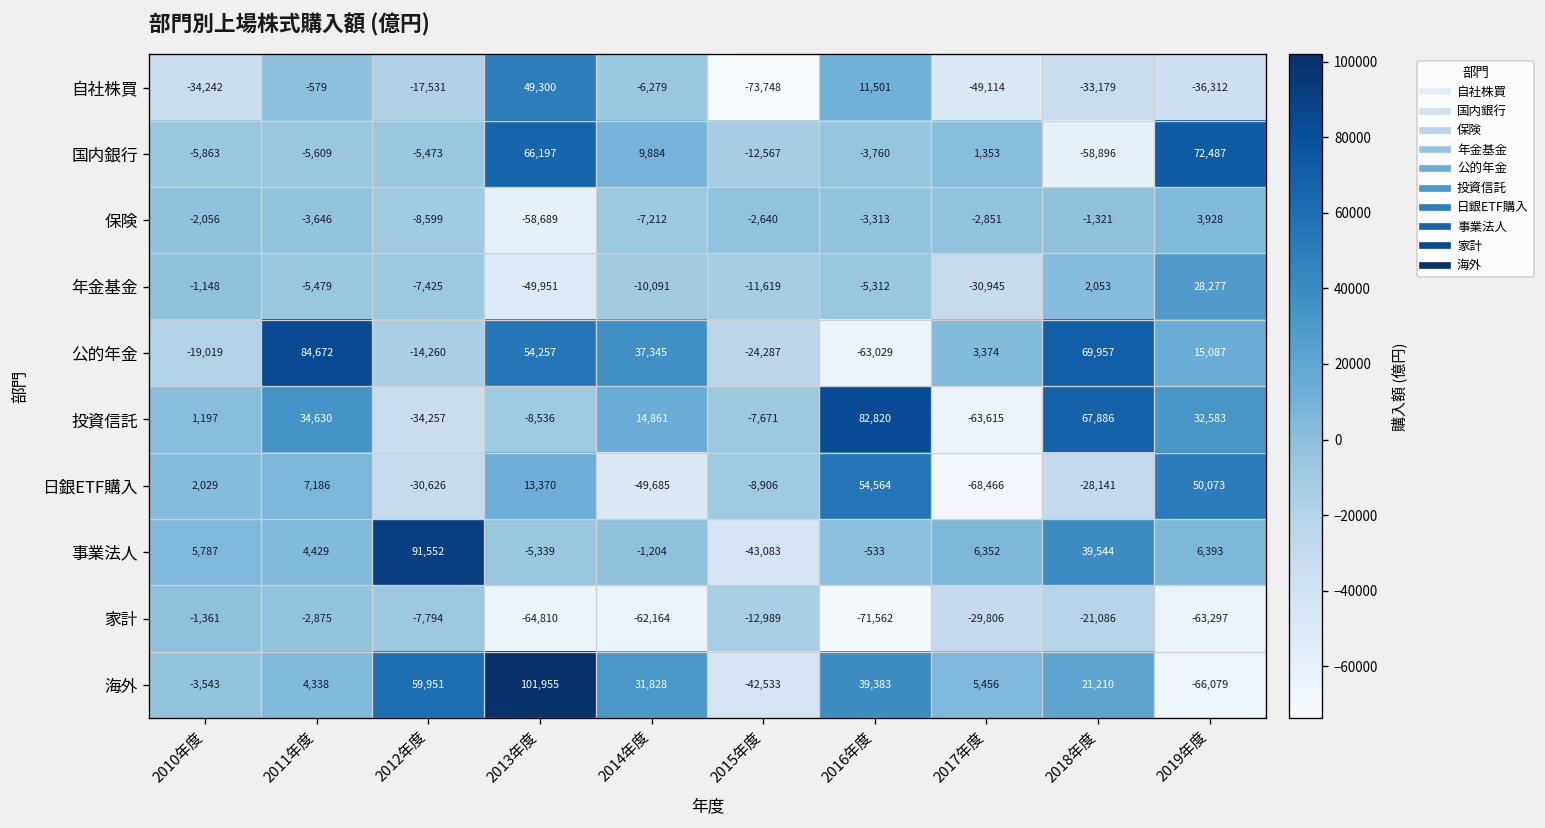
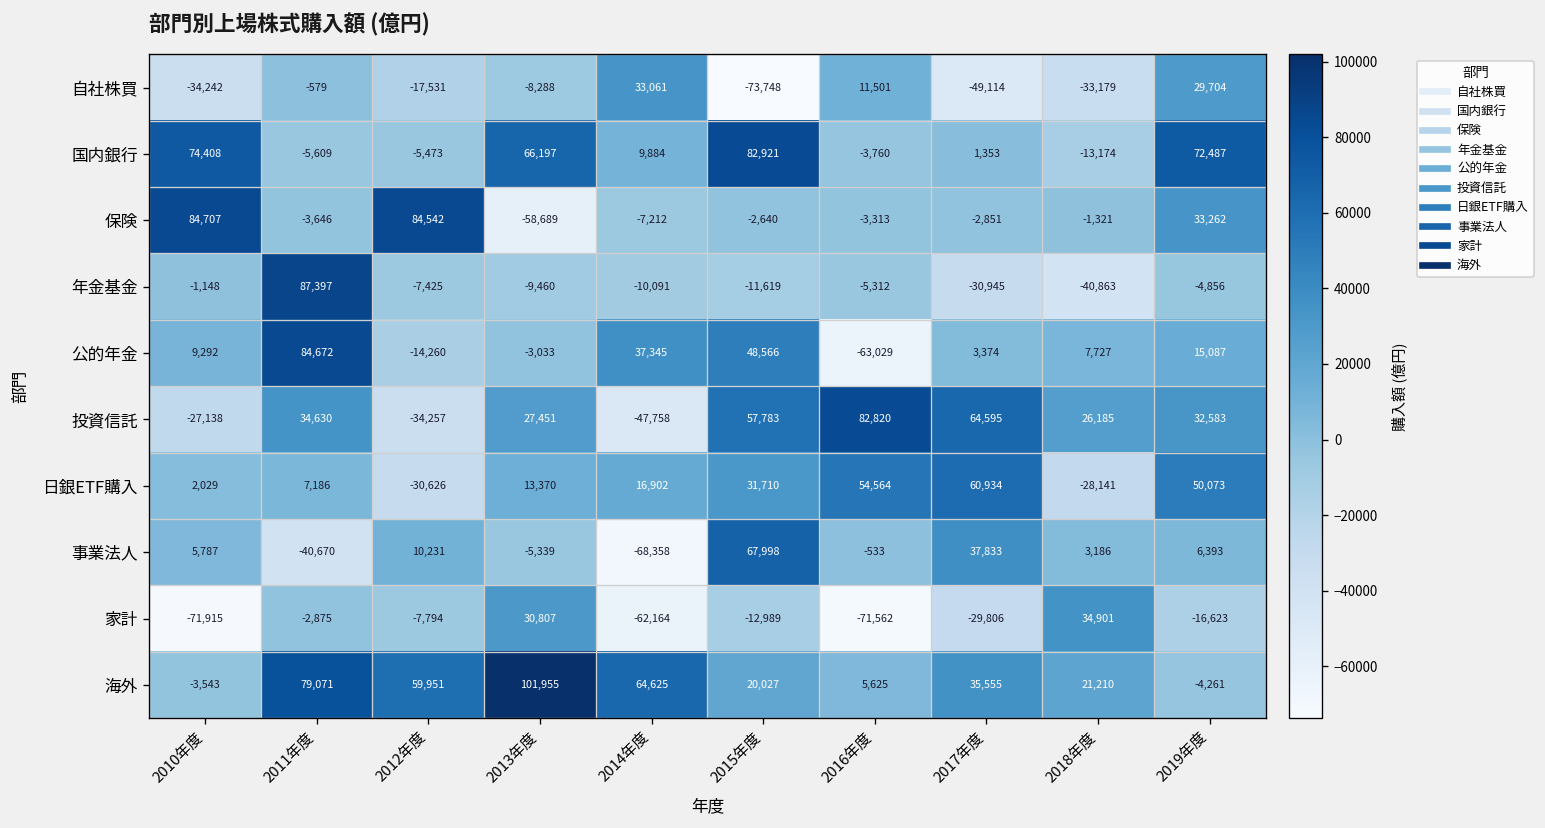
  {
    "自社株買": {
      "2010年度": "-34,242",
      "2011年度": "-579",
      "2012年度": "-17,531",
-     "2013年度": "49,300",
-     "2014年度": "-6,279",
+     "2013年度": "-8,288",
+     "2014年度": "33,061",
      "2015年度": "-73,748",
      "2016年度": "11,501",
      "2017年度": "-49,114",
      "2018年度": "-33,179",
-     "2019年度": "-36,312"
+     "2019年度": "29,704"
    },
    "国内銀行": {
-     "2010年度": "-5,863",
+     "2010年度": "74,408",
      "2011年度": "-5,609",
      "2012年度": "-5,473",
      "2013年度": "66,197",
      "2014年度": "9,884",
-     "2015年度": "-12,567",
+     "2015年度": "82,921",
      "2016年度": "-3,760",
      "2017年度": "1,353",
-     "2018年度": "-58,896",
+     "2018年度": "-13,174",
      "2019年度": "72,487"
    },
    "保険": {
-     "2010年度": "-2,056",
+     "2010年度": "84,707",
      "2011年度": "-3,646",
-     "2012年度": "-8,599",
+     "2012年度": "84,542",
      "2013年度": "-58,689",
      "2014年度": "-7,212",
      "2015年度": "-2,640",
      "2016年度": "-3,313",
      "2017年度": "-2,851",
      "2018年度": "-1,321",
-     "2019年度": "3,928"
+     "2019年度": "33,262"
    },
    "年金基金": {
      "2010年度": "-1,148",
-     "2011年度": "-5,479",
+     "2011年度": "87,397",
      "2012年度": "-7,425",
-     "2013年度": "-49,951",
+     "2013年度": "-9,460",
      "2014年度": "-10,091",
      "2015年度": "-11,619",
      "2016年度": "-5,312",
      "2017年度": "-30,945",
-     "2018年度": "2,053",
-     "2019年度": "28,277"
+     "2018年度": "-40,863",
+     "2019年度": "-4,856"
    },
    "公的年金": {
-     "2010年度": "-19,019",
+     "2010年度": "9,292",
      "2011年度": "84,672",
      "2012年度": "-14,260",
-     "2013年度": "54,257",
+     "2013年度": "-3,033",
      "2014年度": "37,345",
-     "2015年度": "-24,287",
+     "2015年度": "48,566",
      "2016年度": "-63,029",
      "2017年度": "3,374",
-     "2018年度": "69,957",
+     "2018年度": "7,727",
      "2019年度": "15,087"
    },
    "投資信託": {
-     "2010年度": "1,197",
+     "2010年度": "-27,138",
      "2011年度": "34,630",
      "2012年度": "-34,257",
-     "2013年度": "-8,536",
-     "2014年度": "14,861",
-     "2015年度": "-7,671",
+     "2013年度": "27,451",
+     "2014年度": "-47,758",
+     "2015年度": "57,783",
      "2016年度": "82,820",
-     "2017年度": "-63,615",
-     "2018年度": "67,886",
+     "2017年度": "64,595",
+     "2018年度": "26,185",
      "2019年度": "32,583"
    },
    "日銀ETF購入": {
      "2010年度": "2,029",
      "2011年度": "7,186",
      "2012年度": "-30,626",
      "2013年度": "13,370",
-     "2014年度": "-49,685",
-     "2015年度": "-8,906",
+     "2014年度": "16,902",
+     "2015年度": "31,710",
      "2016年度": "54,564",
-     "2017年度": "-68,466",
+     "2017年度": "60,934",
      "2018年度": "-28,141",
      "2019年度": "50,073"
    },
    "事業法人": {
      "2010年度": "5,787",
-     "2011年度": "4,429",
-     "2012年度": "91,552",
+     "2011年度": "-40,670",
+     "2012年度": "10,231",
      "2013年度": "-5,339",
-     "2014年度": "-1,204",
-     "2015年度": "-43,083",
+     "2014年度": "-68,358",
+     "2015年度": "67,998",
      "2016年度": "-533",
-     "2017年度": "6,352",
-     "2018年度": "39,544",
+     "2017年度": "37,833",
+     "2018年度": "3,186",
      "2019年度": "6,393"
    },
    "家計": {
-     "2010年度": "-1,361",
+     "2010年度": "-71,915",
      "2011年度": "-2,875",
      "2012年度": "-7,794",
-     "2013年度": "-64,810",
+     "2013年度": "30,807",
      "2014年度": "-62,164",
      "2015年度": "-12,989",
      "2016年度": "-71,562",
      "2017年度": "-29,806",
-     "2018年度": "-21,086",
-     "2019年度": "-63,297"
+     "2018年度": "34,901",
+     "2019年度": "-16,623"
    },
    "海外": {
      "2010年度": "-3,543",
-     "2011年度": "4,338",
+     "2011年度": "79,071",
      "2012年度": "59,951",
      "2013年度": "101,955",
-     "2014年度": "31,828",
-     "2015年度": "-42,533",
-     "2016年度": "39,383",
-     "2017年度": "5,456",
+     "2014年度": "64,625",
+     "2015年度": "20,027",
+     "2016年度": "5,625",
+     "2017年度": "35,555",
      "2018年度": "21,210",
-     "2019年度": "-66,079"
+     "2019年度": "-4,261"
    }
  }
